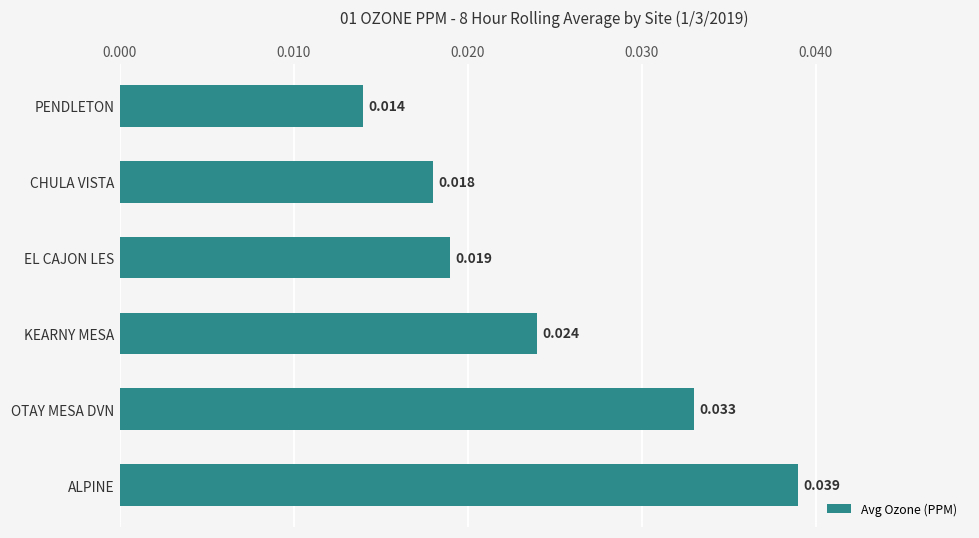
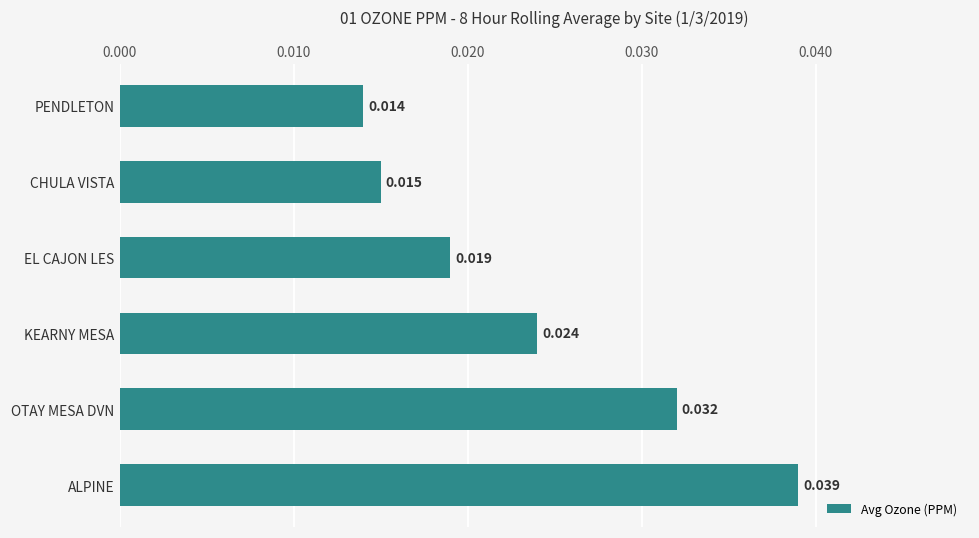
  {
    "PENDLETON": 0.014,
-   "CHULA VISTA": 0.018,
+   "CHULA VISTA": 0.015,
    "EL CAJON LES": 0.019,
    "KEARNY MESA": 0.024,
-   "OTAY MESA DVN": 0.033,
+   "OTAY MESA DVN": 0.032,
    "ALPINE": 0.039
  }
